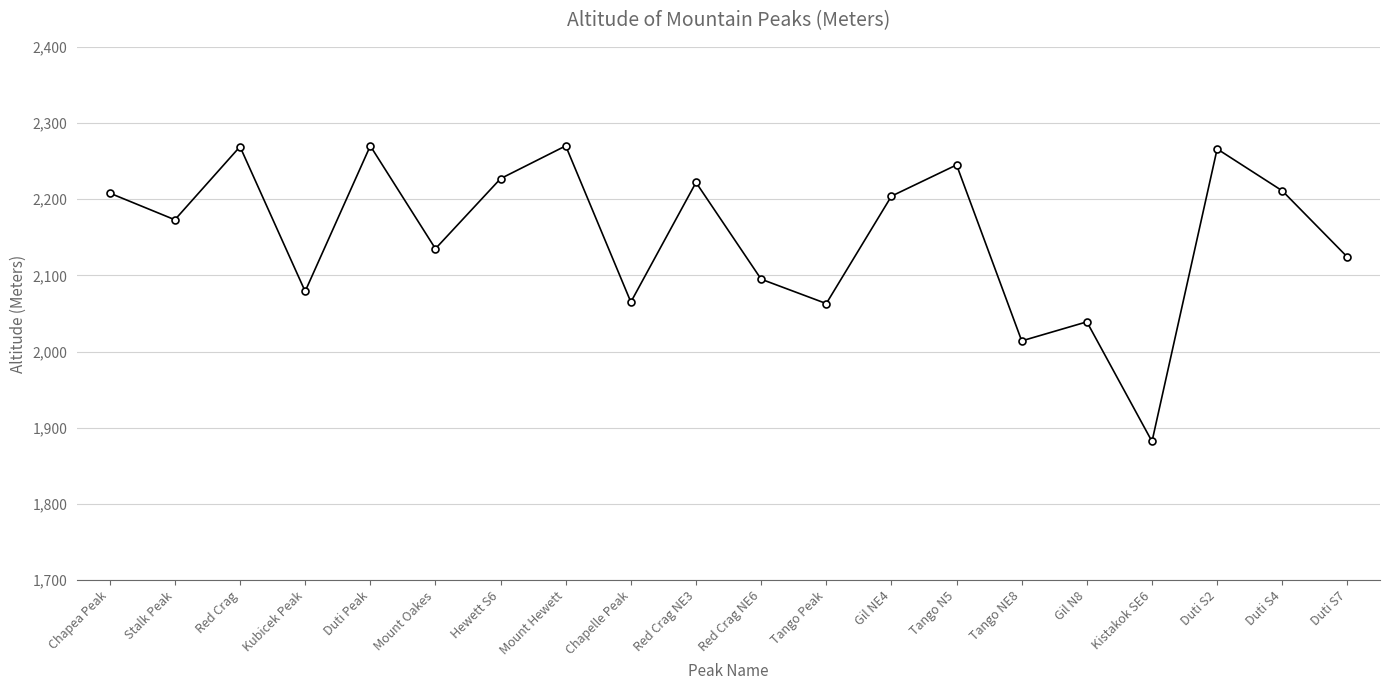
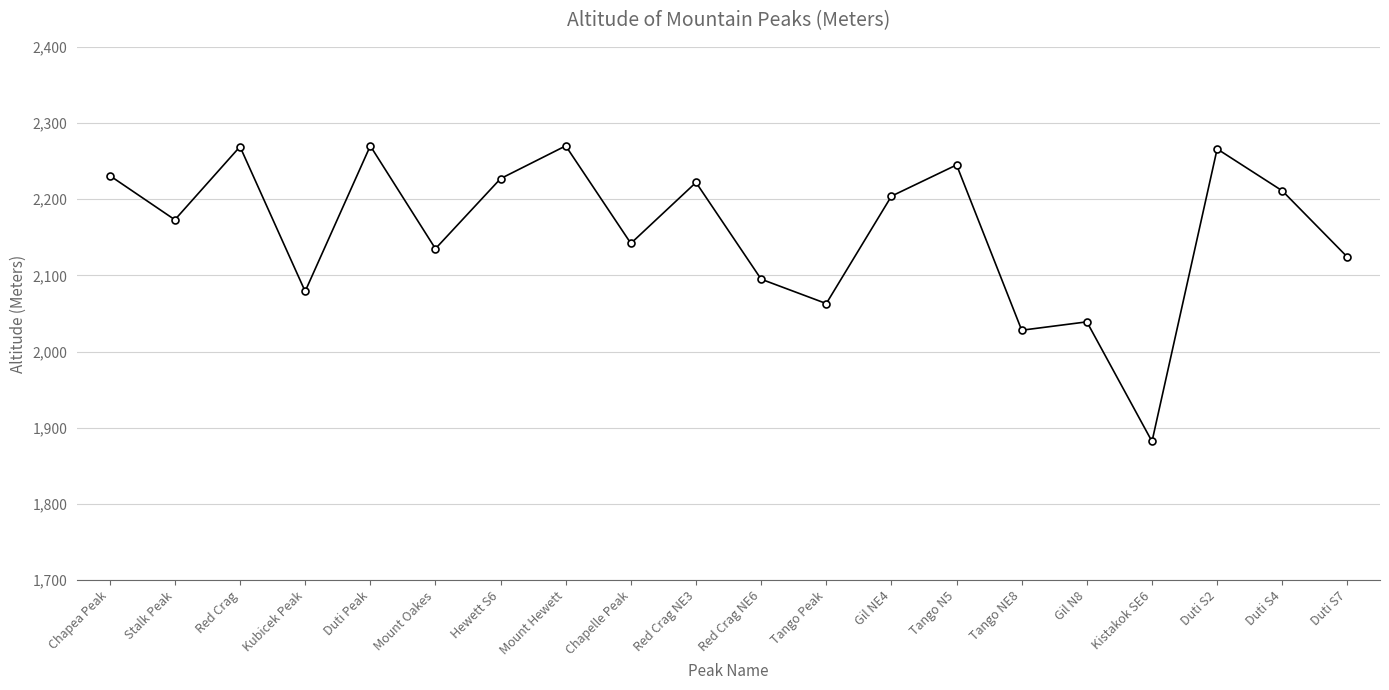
  {
-   "Chapea Peak": "2,210",
+   "Chapea Peak": "2,230",
    "Stalk Peak": "2,170",
    "Red Crag": "2,270",
    "Kubicek Peak": "2,080",
    "Duti Peak": "2,270",
    "Mount Oakes": "2,140",
    "Hewett S6": "2,230",
    "Mount Hewett": "2,270",
-   "Chapelle Peak": "2,070",
+   "Chapelle Peak": "2,140",
    "Red Crag NE3": "2,220",
    "Red Crag NE6": "2,100",
    "Tango Peak": "2,060",
    "Gil NE4": "2,200",
    "Tango N5": "2,250",
-   "Tango NE8": "2,010",
+   "Tango NE8": "2,030",
    "Gil N8": "2,040",
    "Kistakok SE6": "1,880",
    "Duti S2": "2,270",
    "Duti S4": "2,210",
    "Duti S7": "2,120"
  }
